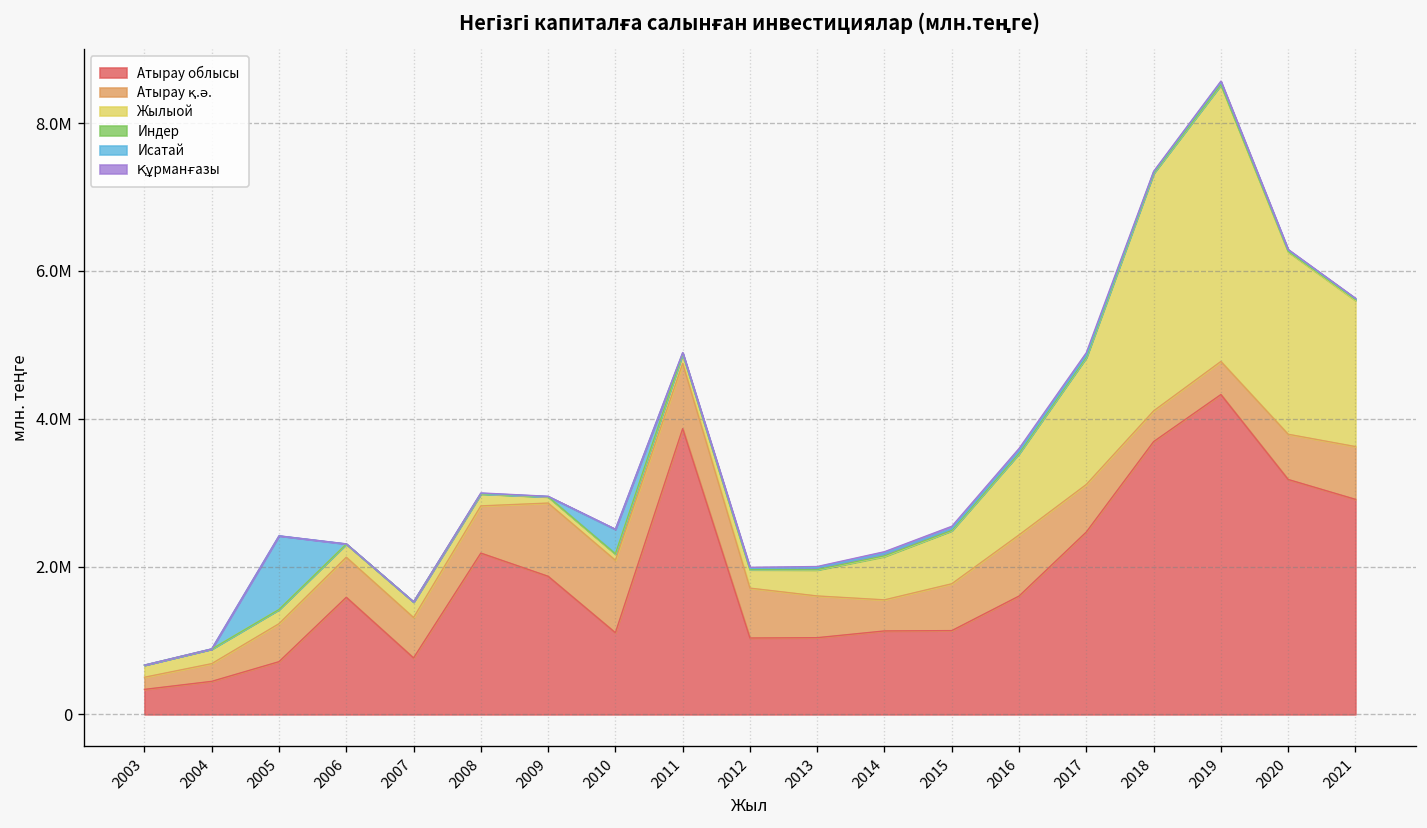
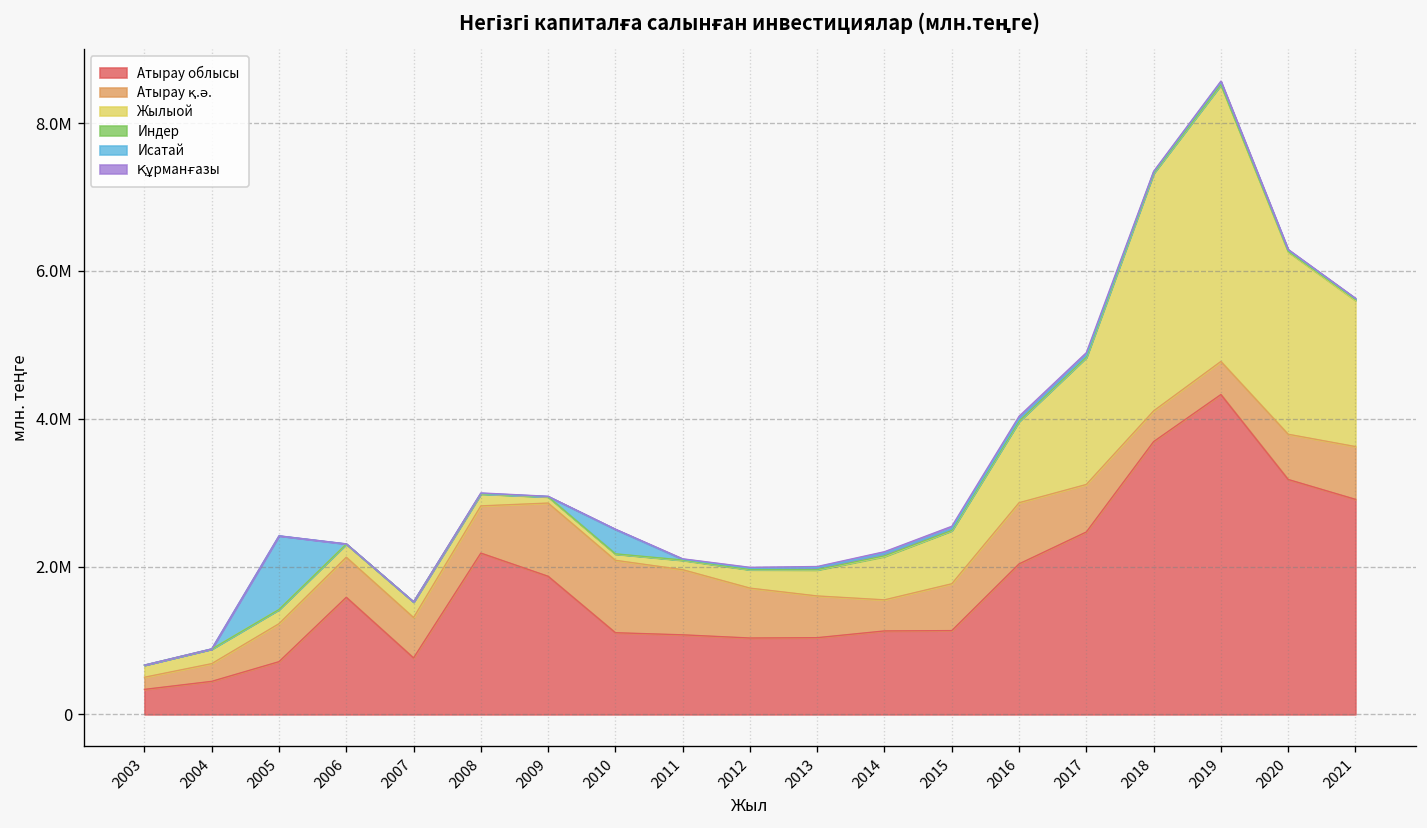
  {
    "Атырау облысы": {
      "2003": 300000,
      "2004": 400000,
      "2005": 700000,
      "2006": 1600000,
      "2007": 800000,
      "2008": 2200000,
      "2009": 1900000,
      "2010": 1100000,
-     "2011": 3900000,
+     "2011": 1100000,
      "2012": 1000000,
      "2013": 1000000,
      "2014": 1100000,
      "2015": 1100000,
-     "2016": 1600000,
+     "2016": 2000000,
      "2017": 2500000,
      "2018": 3700000,
      "2019": 4300000,
      "2020": 3200000,
      "2021": 2900000
    }
  }
